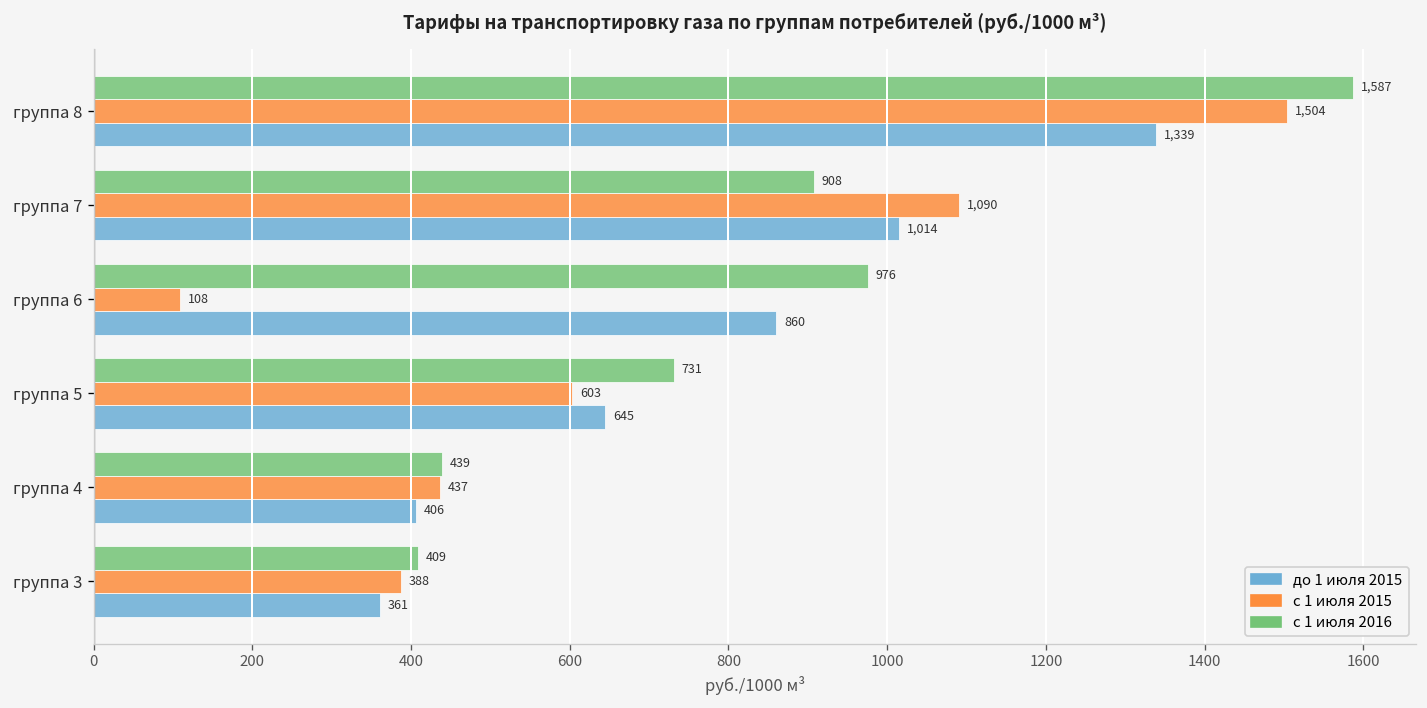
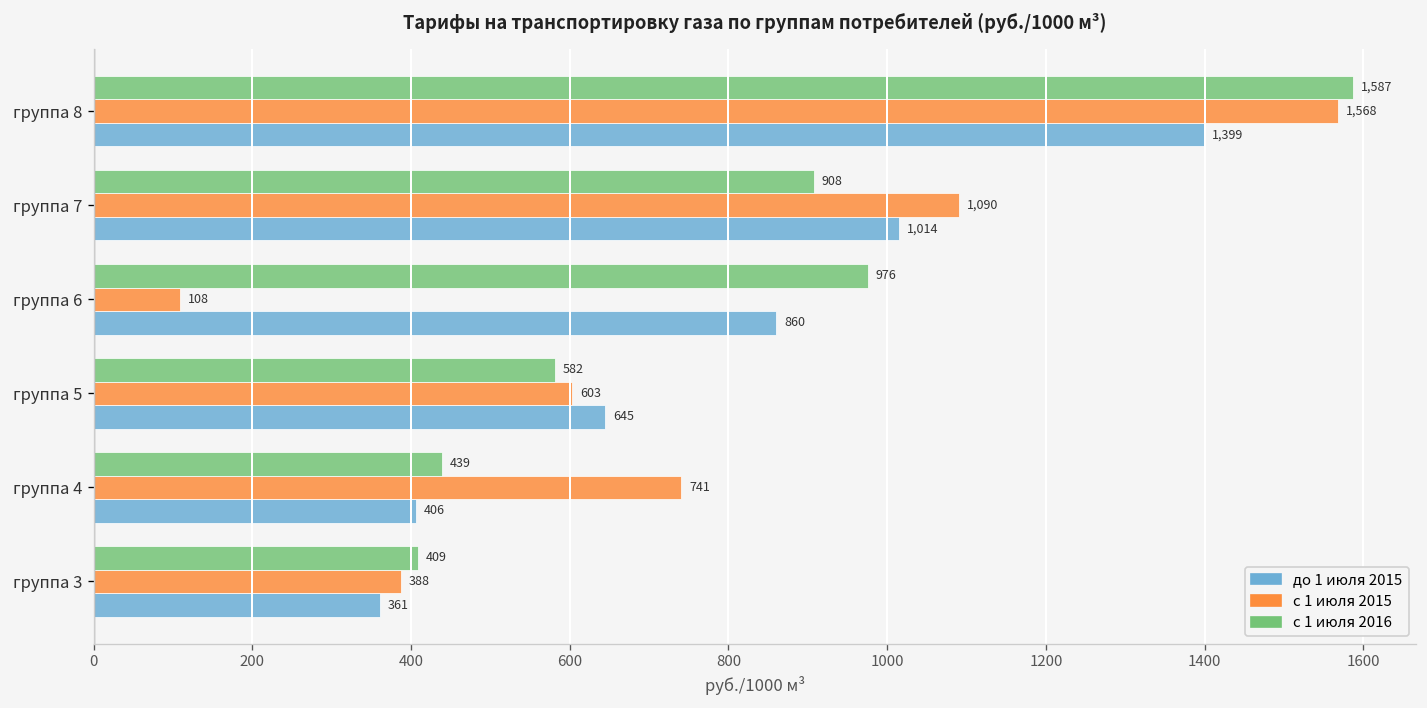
  {
    "до 1 июля 2015": {
-     "группа 8": "1,339",
+     "группа 8": "1,399",
      "группа 7": "1,014",
      "группа 6": "860",
      "группа 5": "645",
      "группа 4": "406",
      "группа 3": "361"
    },
    "с 1 июля 2015": {
-     "группа 8": "1,504",
+     "группа 8": "1,568",
      "группа 7": "1,090",
      "группа 6": "108",
      "группа 5": "603",
-     "группа 4": "437",
+     "группа 4": "741",
      "группа 3": "388"
    },
    "с 1 июля 2016": {
      "группа 8": "1,587",
      "группа 7": "908",
      "группа 6": "976",
-     "группа 5": "731",
+     "группа 5": "582",
      "группа 4": "439",
      "группа 3": "409"
    }
  }
